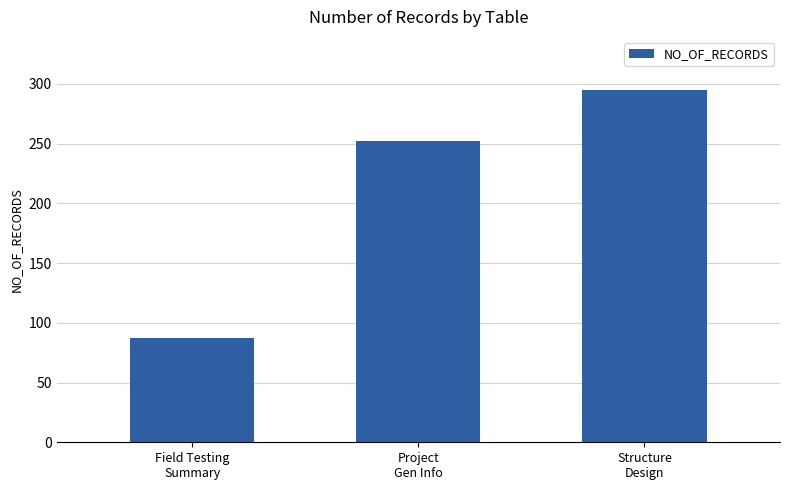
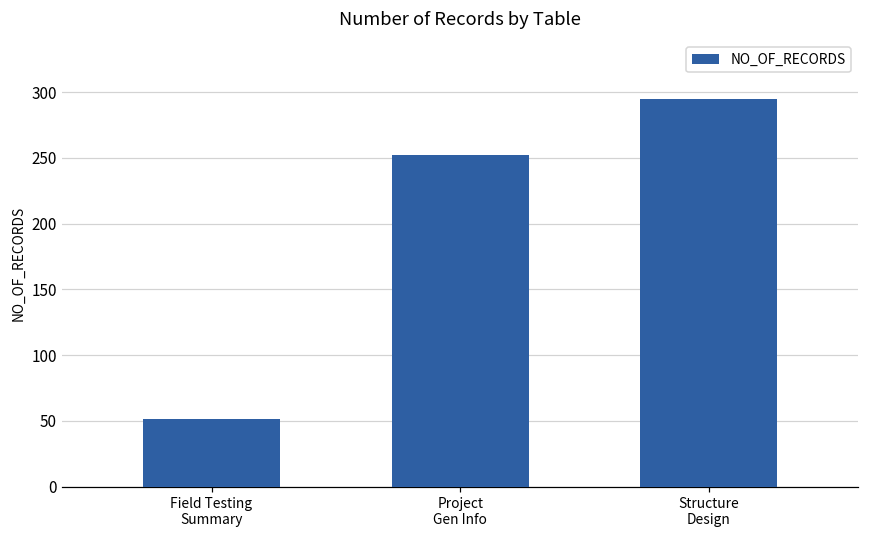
  {
-   "Field Testing Summary": 87,
+   "Field Testing Summary": 51,
    "Project Gen Info": 252,
    "Structure Design": 295
  }
